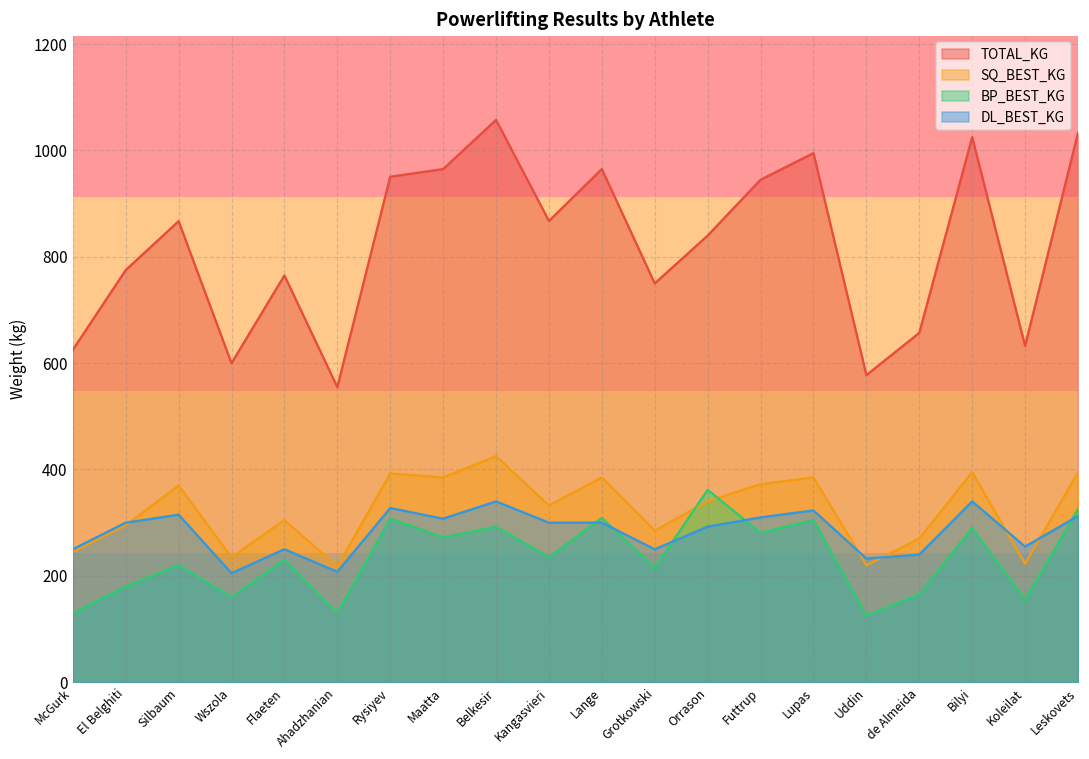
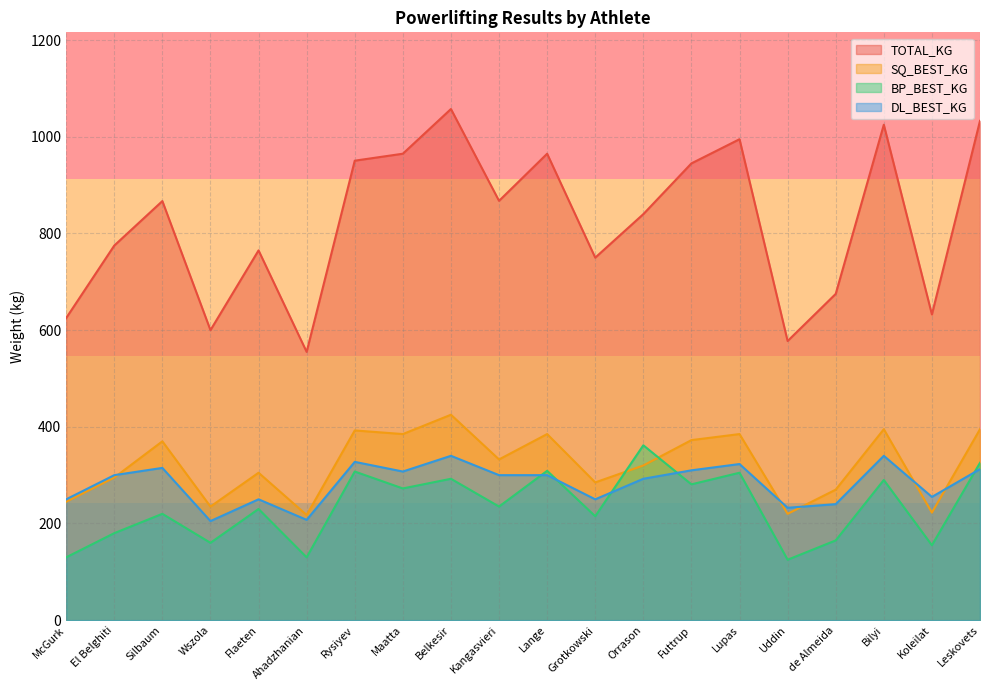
  {
    "TOTAL_KG": {
      "McGurk": 630,
      "El Belghiti": 780,
      "Silbaum": 870,
      "Wszola": 600,
      "Flaeten": 770,
      "Ahadzhanian": 560,
      "Kangasvieri": 870,
      "Grotkowski": 750,
      "Orrason": 840,
      "Uddin": 580,
-     "de Almeida": 660,
+     "de Almeida": 680,
      "Koleilat": 630
    },
    "SQ_BEST_KG": {
      "Silbaum": 370,
      "Wszola": 240,
      "Flaeten": 310,
      "Ahadzhanian": 220,
      "Rysiyev": 390,
      "Maatta": 390,
      "Belkesir": 430,
      "Kangasvieri": 330,
      "Lange": 390,
      "Grotkowski": 290,
-     "Orrason": 340,
+     "Orrason": 320,
      "Futtrup": 370,
      "Lupas": 390,
      "Uddin": 220,
      "de Almeida": 270,
      "Bilyi": 400,
      "Koleilat": 220,
      "Leskovets": 400
    },
    "BP_BEST_KG": {
      "McGurk": 130,
      "El Belghiti": 180,
      "Silbaum": 220,
      "Wszola": 160,
      "Flaeten": 230,
      "Ahadzhanian": 130,
      "Rysiyev": 310,
      "Maatta": 270,
      "Belkesir": 290,
      "Kangasvieri": 240,
      "Lange": 310,
      "Grotkowski": 220,
      "Orrason": 360,
      "Futtrup": 280,
      "Lupas": 310,
      "Uddin": 130,
      "de Almeida": 170,
      "Bilyi": 290,
      "Koleilat": 160,
      "Leskovets": 330
    },
    "DL_BEST_KG": {
      "Silbaum": 320,
      "Wszola": 210,
      "Flaeten": 250,
      "Ahadzhanian": 210,
      "Rysiyev": 330,
      "Maatta": 310,
      "Belkesir": 340,
      "Kangasvieri": 300,
      "Lange": 300,
      "Grotkowski": 250,
      "Orrason": 290,
      "Futtrup": 310,
      "Lupas": 320,
      "Uddin": 230,
      "de Almeida": 240,
      "Bilyi": 340,
      "Koleilat": 260,
      "Leskovets": 310
    }
  }
